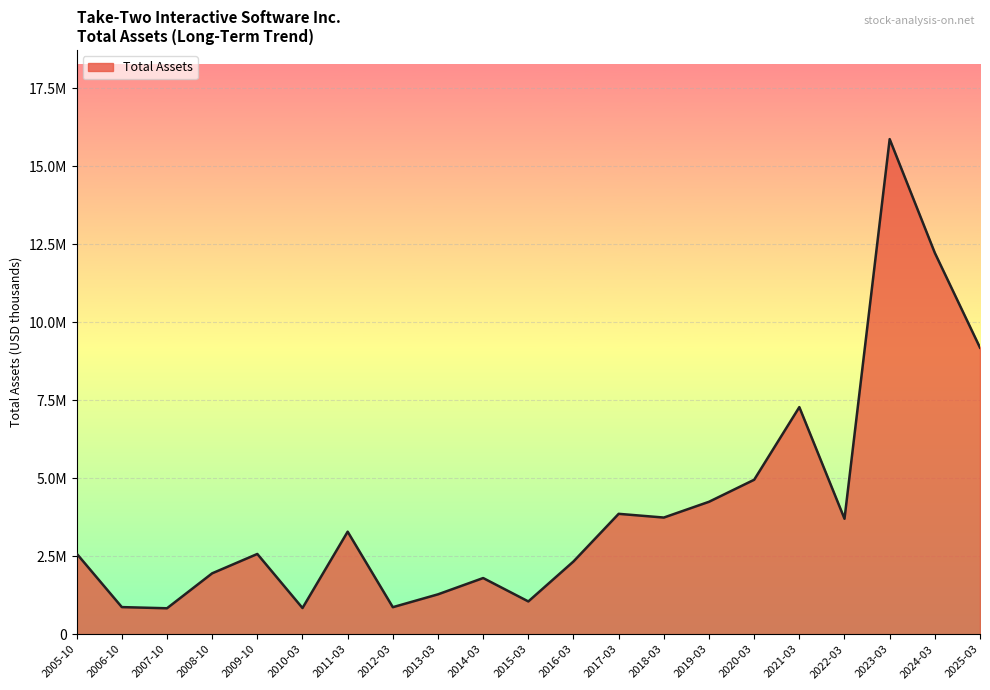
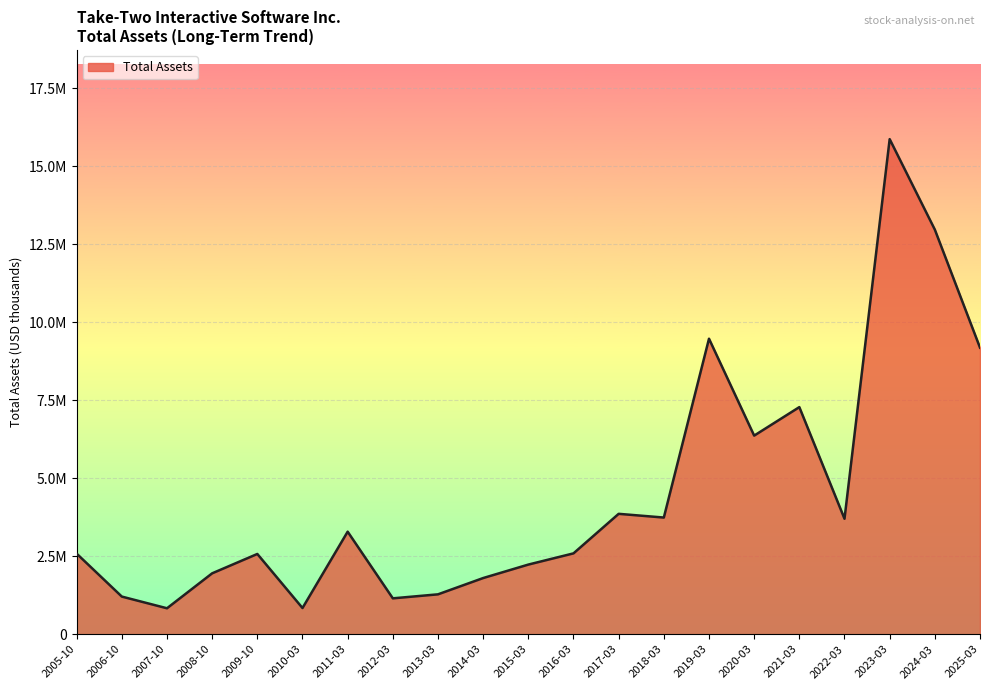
  {
    "2005-10": 2600000,
-   "2006-10": 900000,
+   "2006-10": 1200000,
    "2007-10": 800000,
    "2008-10": 2000000,
    "2009-10": 2600000,
    "2010-03": 800000,
    "2011-03": 3300000,
-   "2012-03": 900000,
+   "2012-03": 1100000,
    "2013-03": 1300000,
    "2014-03": 1800000,
-   "2015-03": 1100000,
-   "2016-03": 2300000,
+   "2015-03": 2200000,
+   "2016-03": 2600000,
    "2017-03": 3900000,
    "2018-03": 3700000,
-   "2019-03": 4200000,
-   "2020-03": 4900000,
+   "2019-03": 9500000,
+   "2020-03": 6400000,
    "2021-03": 7300000,
    "2022-03": 3700000,
    "2023-03": 15900000,
-   "2024-03": 12200000,
+   "2024-03": 13000000,
    "2025-03": 9200000
  }
